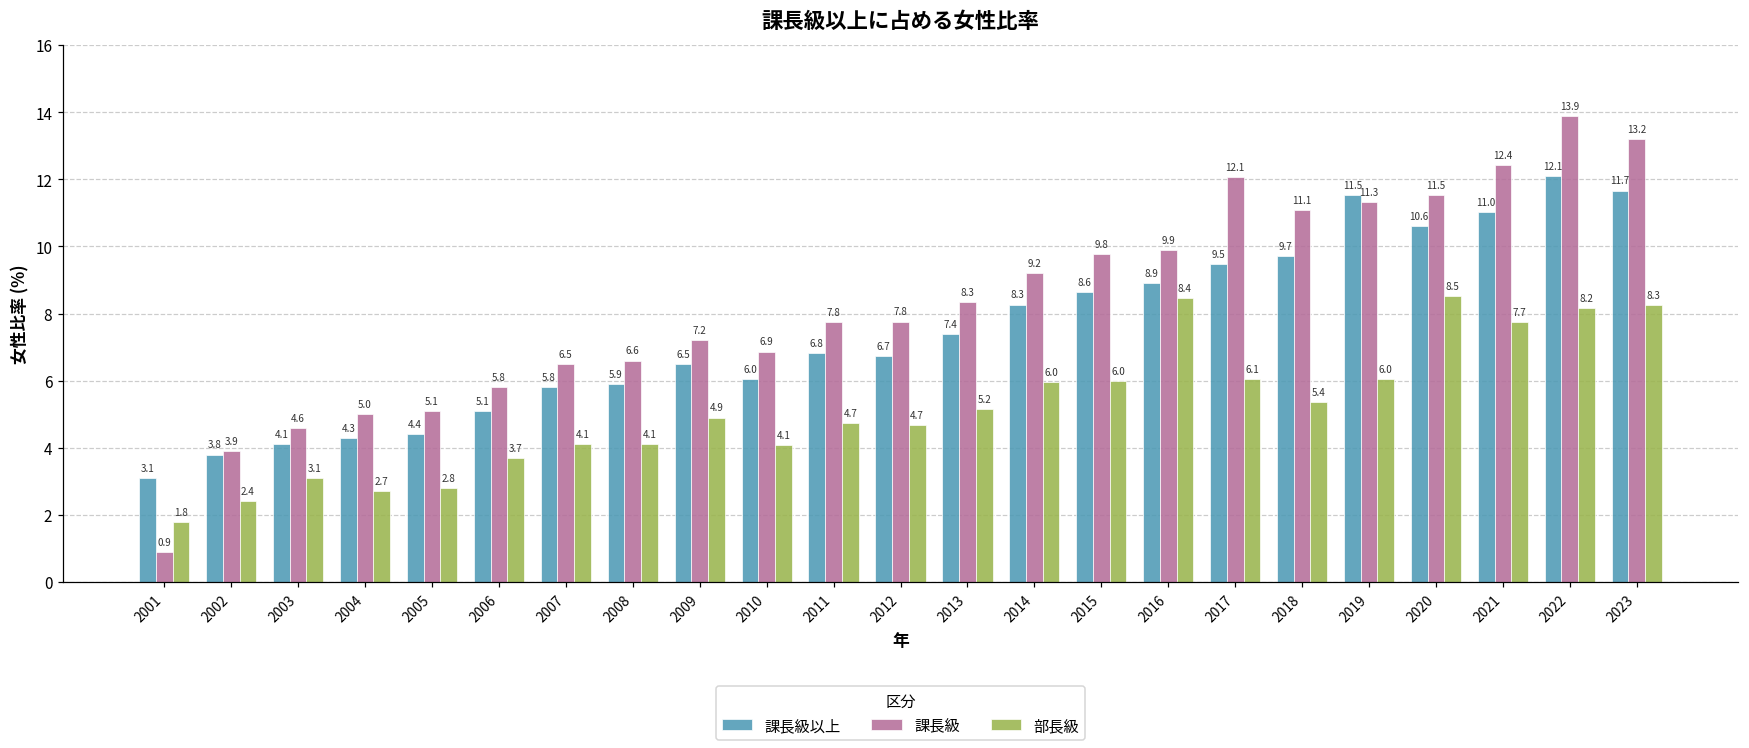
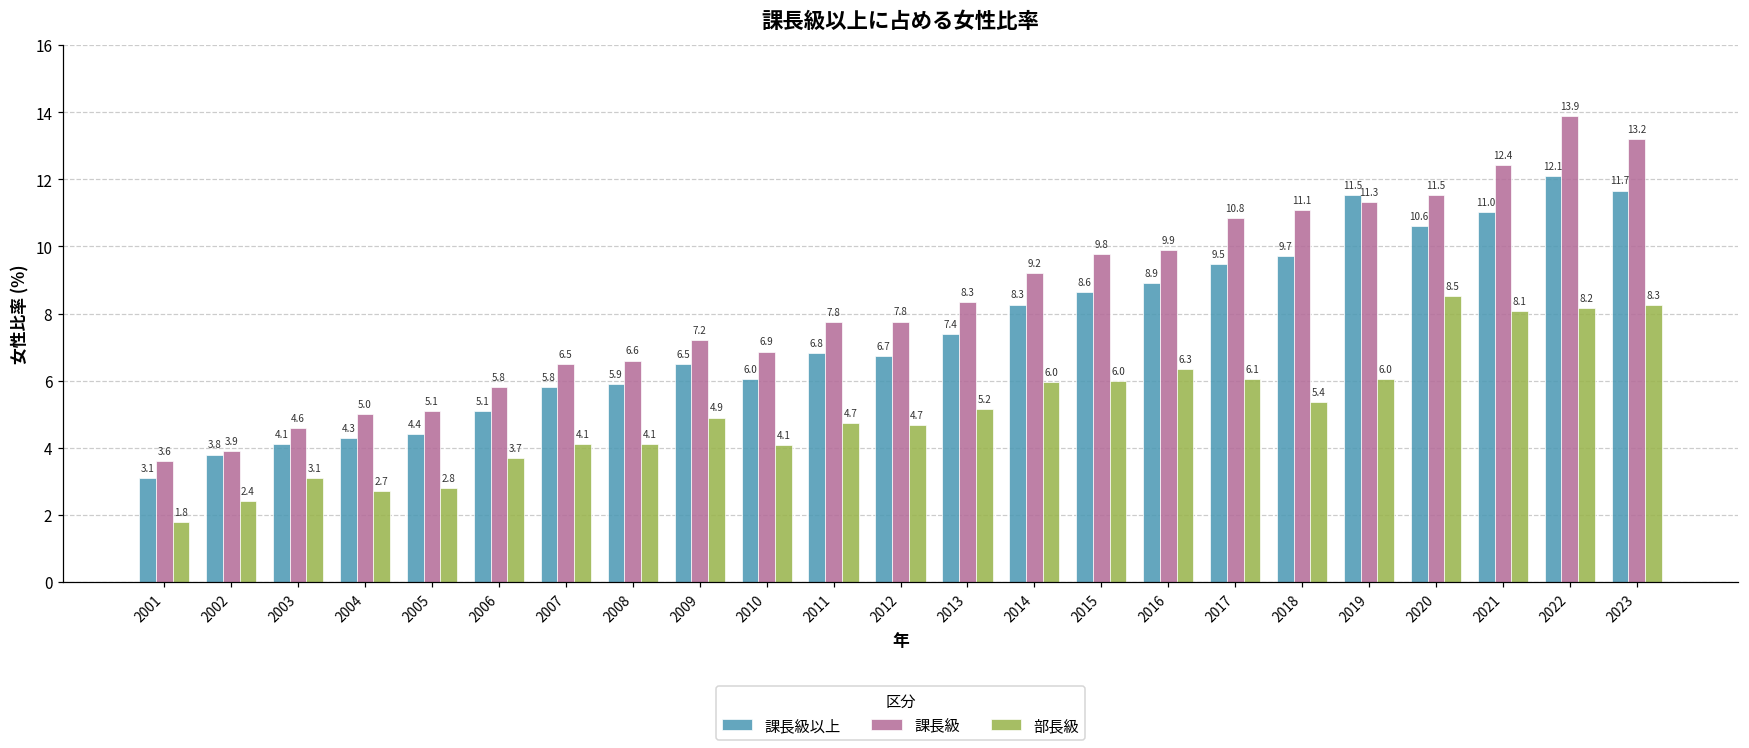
  {
    "課長級以上": {
      "2001": 3.1,
      "2002": 3.8,
      "2003": 4.1,
      "2004": 4.3,
      "2005": 4.4,
      "2006": 5.1,
      "2007": 5.8,
      "2008": 5.9,
      "2009": 6.5,
      "2010": 6.0,
      "2011": 6.8,
      "2012": 6.7,
      "2013": 7.4,
      "2014": 8.3,
      "2015": 8.6,
      "2016": 8.9,
      "2017": 9.5,
      "2018": 9.7,
      "2019": 11.5,
      "2020": 10.6,
      "2021": 11.0,
      "2022": 12.1,
      "2023": 11.7
    },
    "課長級": {
-     "2001": 0.9,
+     "2001": 3.6,
      "2002": 3.9,
      "2003": 4.6,
      "2004": 5.0,
      "2005": 5.1,
      "2006": 5.8,
      "2007": 6.5,
      "2008": 6.6,
      "2009": 7.2,
      "2010": 6.9,
      "2011": 7.8,
      "2012": 7.8,
      "2013": 8.3,
      "2014": 9.2,
      "2015": 9.8,
      "2016": 9.9,
-     "2017": 12.1,
+     "2017": 10.8,
      "2018": 11.1,
      "2019": 11.3,
      "2020": 11.5,
      "2021": 12.4,
      "2022": 13.9,
      "2023": 13.2
    },
    "部長級": {
      "2001": 1.8,
      "2002": 2.4,
      "2003": 3.1,
      "2004": 2.7,
      "2005": 2.8,
      "2006": 3.7,
      "2007": 4.1,
      "2008": 4.1,
      "2009": 4.9,
      "2010": 4.1,
      "2011": 4.7,
      "2012": 4.7,
      "2013": 5.2,
      "2014": 6.0,
      "2015": 6.0,
-     "2016": 8.4,
+     "2016": 6.3,
      "2017": 6.1,
      "2018": 5.4,
      "2019": 6.0,
      "2020": 8.5,
-     "2021": 7.7,
+     "2021": 8.1,
      "2022": 8.2,
      "2023": 8.3
    }
  }
